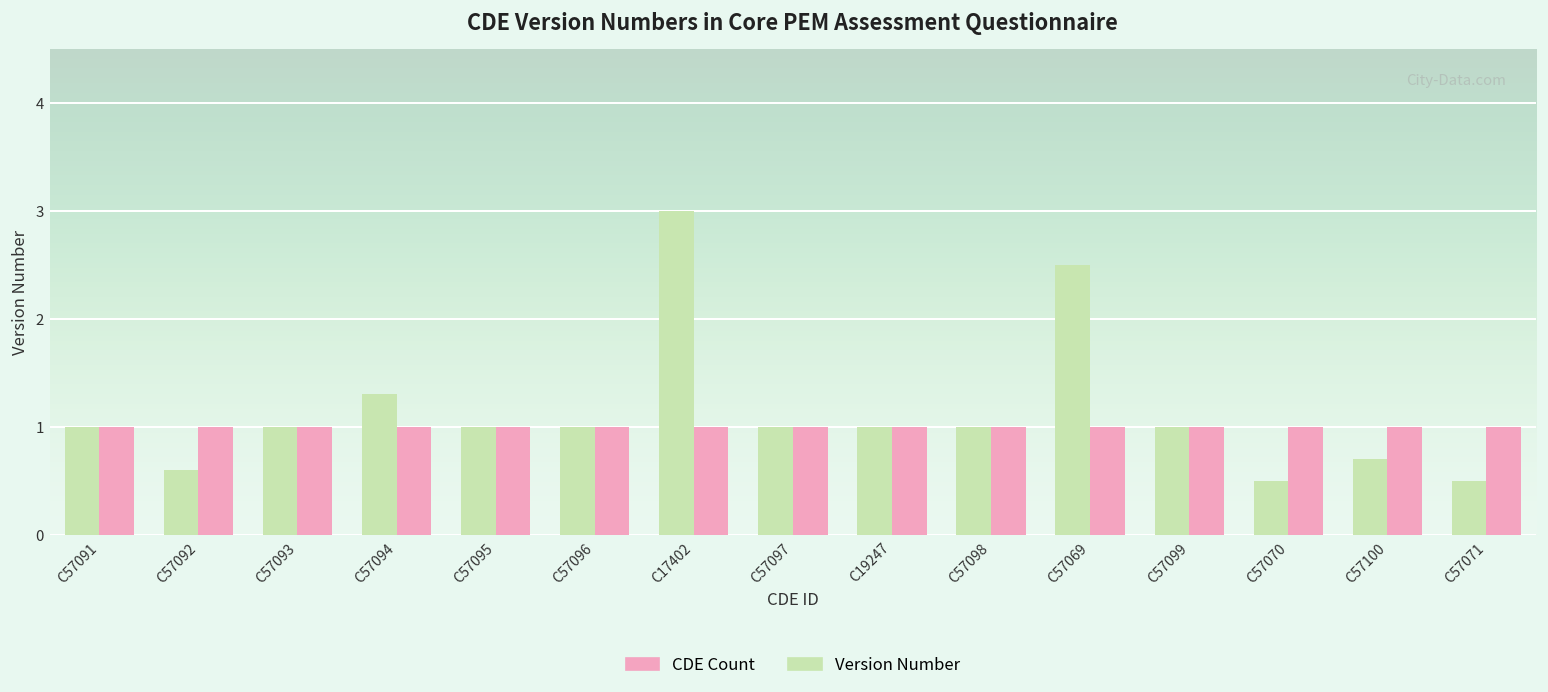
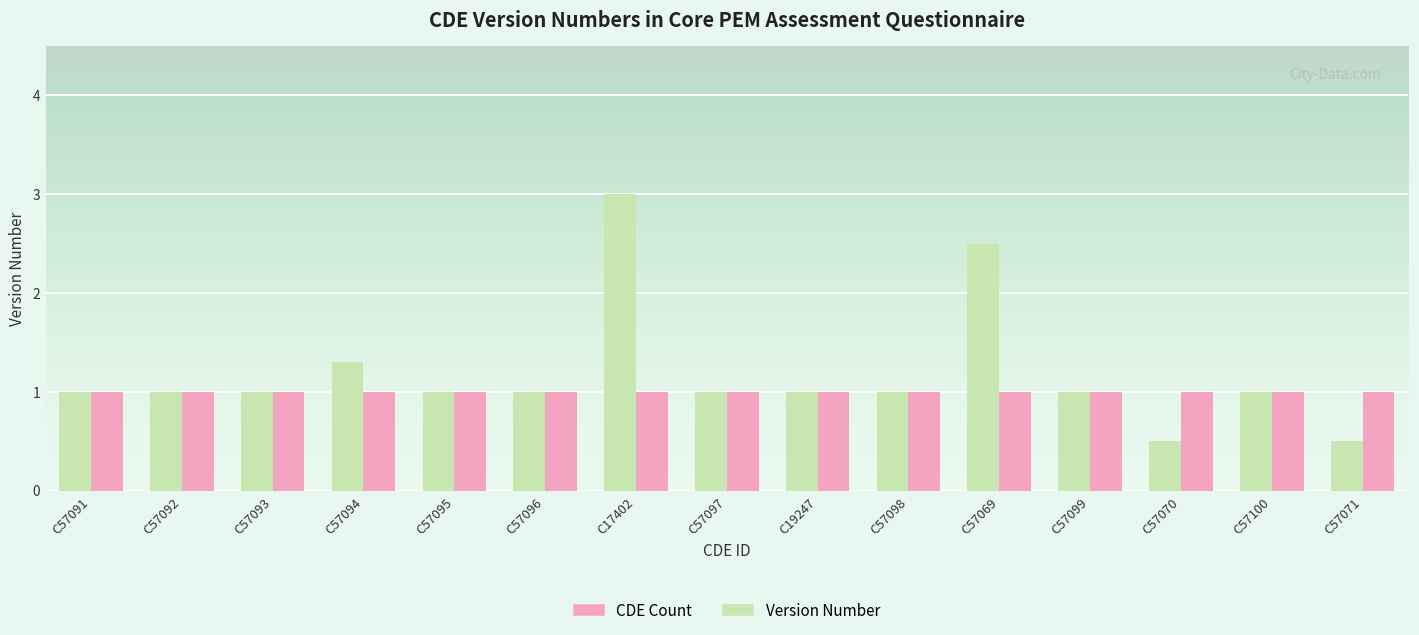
  {
    "Version Number": {
      "C57091": 1.0,
-     "C57092": 0.6,
+     "C57092": 1.0,
      "C57093": 1.0,
      "C57094": 1.3,
      "C57095": 1.0,
      "C57096": 1.0,
      "C17402": 3.0,
      "C57097": 1.0,
      "C19247": 1.0,
      "C57098": 1.0,
      "C57069": 2.5,
      "C57099": 1.0,
      "C57070": 0.5,
-     "C57100": 0.7,
+     "C57100": 1.0,
      "C57071": 0.5
    },
    "CDE Count": {
      "C57091": 1.0,
      "C57092": 1.0,
      "C57093": 1.0,
      "C57094": 1.0,
      "C57095": 1.0,
      "C57096": 1.0,
      "C17402": 1.0,
      "C57097": 1.0,
      "C19247": 1.0,
      "C57098": 1.0,
      "C57069": 1.0,
      "C57099": 1.0,
      "C57070": 1.0,
      "C57100": 1.0,
      "C57071": 1.0
    }
  }
